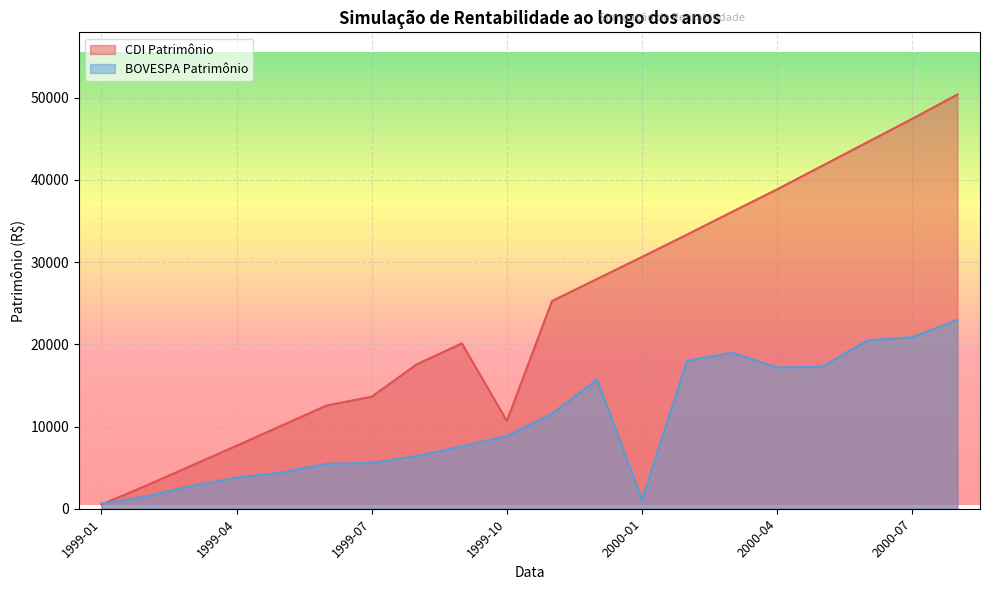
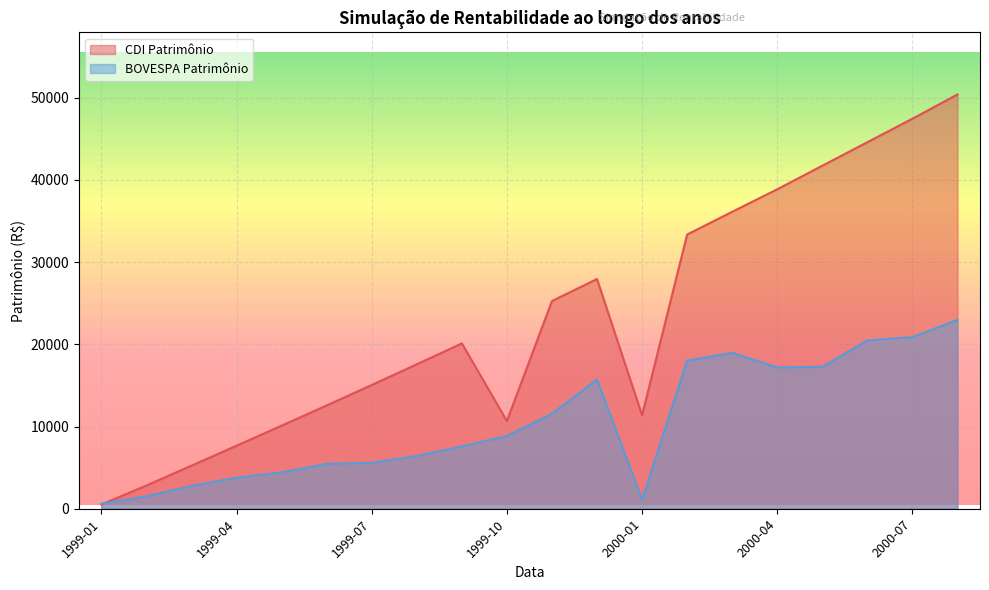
  {
    "CDI Patrimônio": {
      "1999-04": 8000,
-     "1999-07": 14000,
+     "1999-07": 15000,
      "1999-10": 11000,
-     "2000-01": 31000,
+     "2000-01": 11000,
      "2000-04": 39000,
      "2000-07": 47000
    },
    "BOVESPA Patrimônio": {
      "1999-04": 4000,
      "1999-07": 6000,
      "1999-10": 9000,
      "2000-01": 1000,
      "2000-04": 17000,
      "2000-07": 21000
    }
  }
